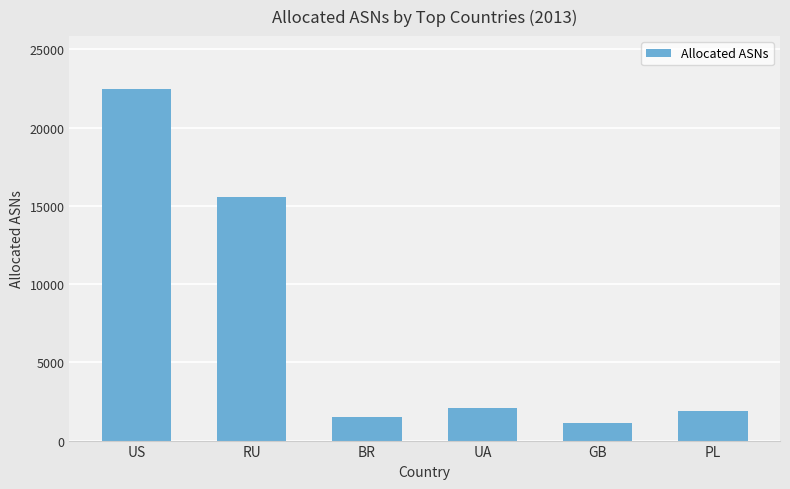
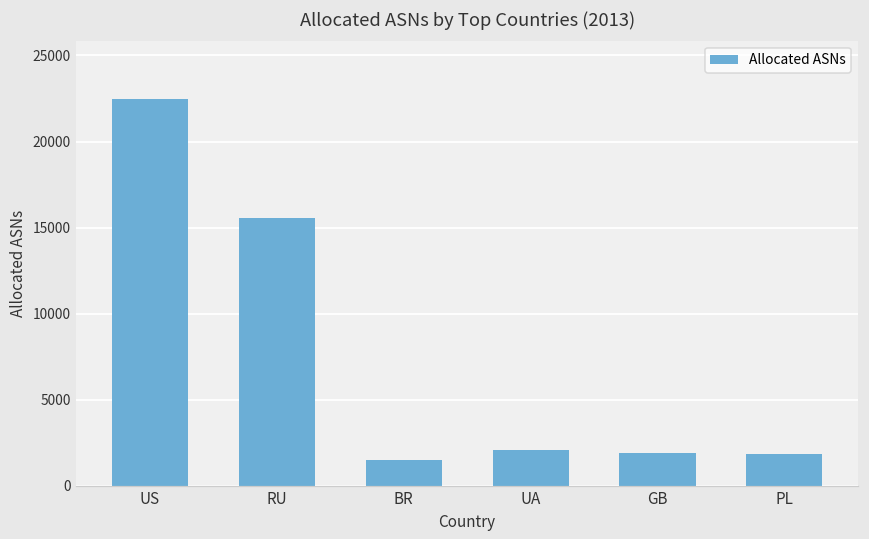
  {
    "US": 22500,
    "RU": 15600,
    "BR": 1500,
    "UA": 2100,
-   "GB": 1100,
+   "GB": 1900,
    "PL": 1900
  }
